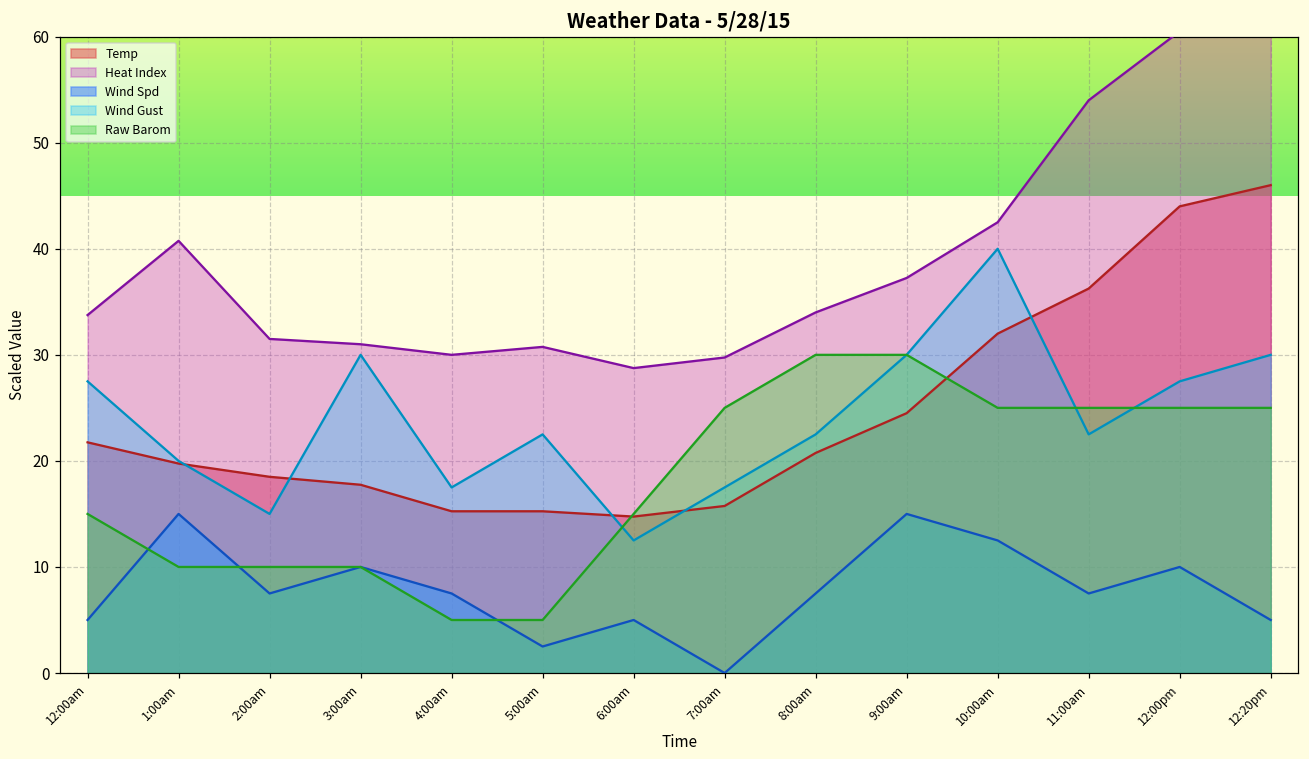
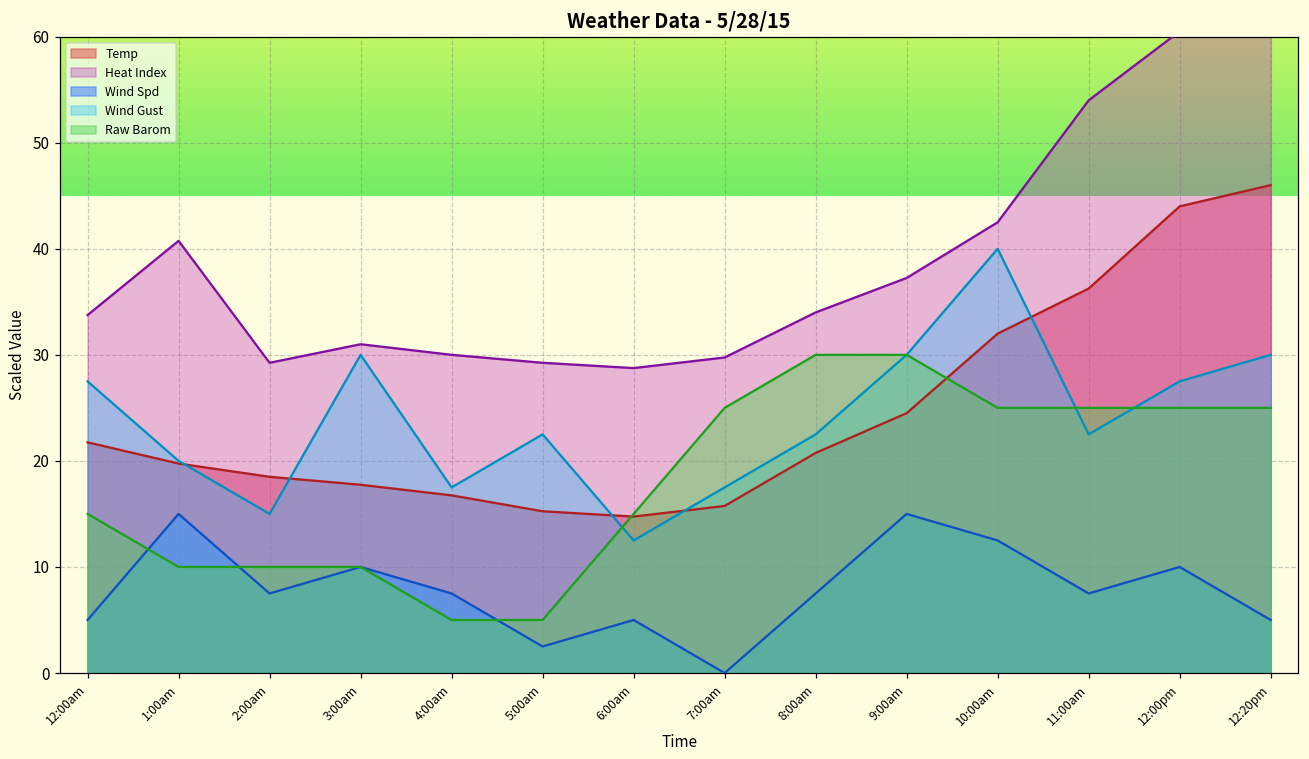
  {
    "Temp": {
      "12:00am": 22,
      "2:00am": 19,
      "3:00am": 18,
-     "4:00am": 15,
+     "4:00am": 17,
      "5:00am": 15,
      "7:00am": 16,
      "8:00am": 21,
      "9:00am": 24,
      "10:00am": 32,
      "11:00am": 36,
      "12:00pm": 44,
      "12:20pm": 46
    },
    "Heat Index": {
      "12:00am": 34,
      "1:00am": 41,
-     "2:00am": 31,
+     "2:00am": 29,
      "3:00am": 31,
      "4:00am": 30,
-     "5:00am": 31,
+     "5:00am": 29,
      "6:00am": 29,
      "7:00am": 30,
      "8:00am": 34,
      "9:00am": 37,
      "10:00am": 43,
      "11:00am": 54
    },
    "Wind Spd": {
      "12:00am": 5,
      "1:00am": 15,
      "2:00am": 8,
      "4:00am": 8,
      "5:00am": 3,
      "6:00am": 5,
      "7:00am": 0,
      "8:00am": 8,
      "9:00am": 15,
      "10:00am": 13,
      "11:00am": 8,
      "12:00pm": 10,
      "12:20pm": 5
    },
    "Wind Gust": {
      "12:00am": 28,
      "2:00am": 15,
      "3:00am": 30,
      "4:00am": 18,
      "5:00am": 23,
      "6:00am": 13,
      "7:00am": 18,
      "8:00am": 23,
      "10:00am": 40,
      "11:00am": 23,
      "12:00pm": 28,
      "12:20pm": 30
    },
    "Raw Barom": {
      "12:00am": 15,
      "1:00am": 10,
      "2:00am": 10,
      "4:00am": 5,
      "5:00am": 5,
      "7:00am": 25,
      "8:00am": 30,
      "10:00am": 25,
      "11:00am": 25,
      "12:00pm": 25,
      "12:20pm": 25
    }
  }
